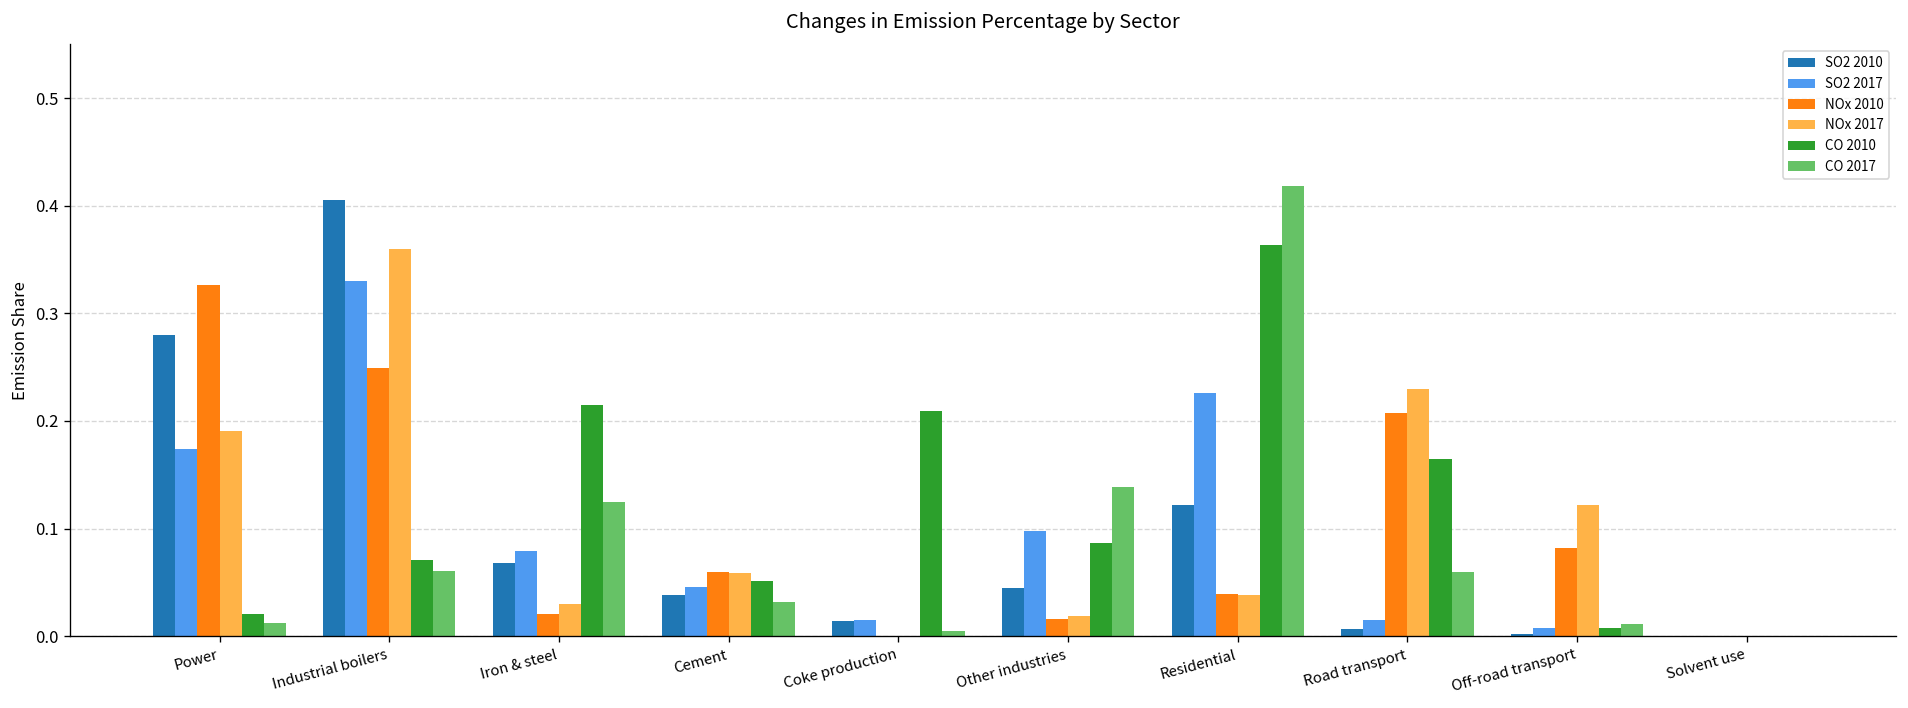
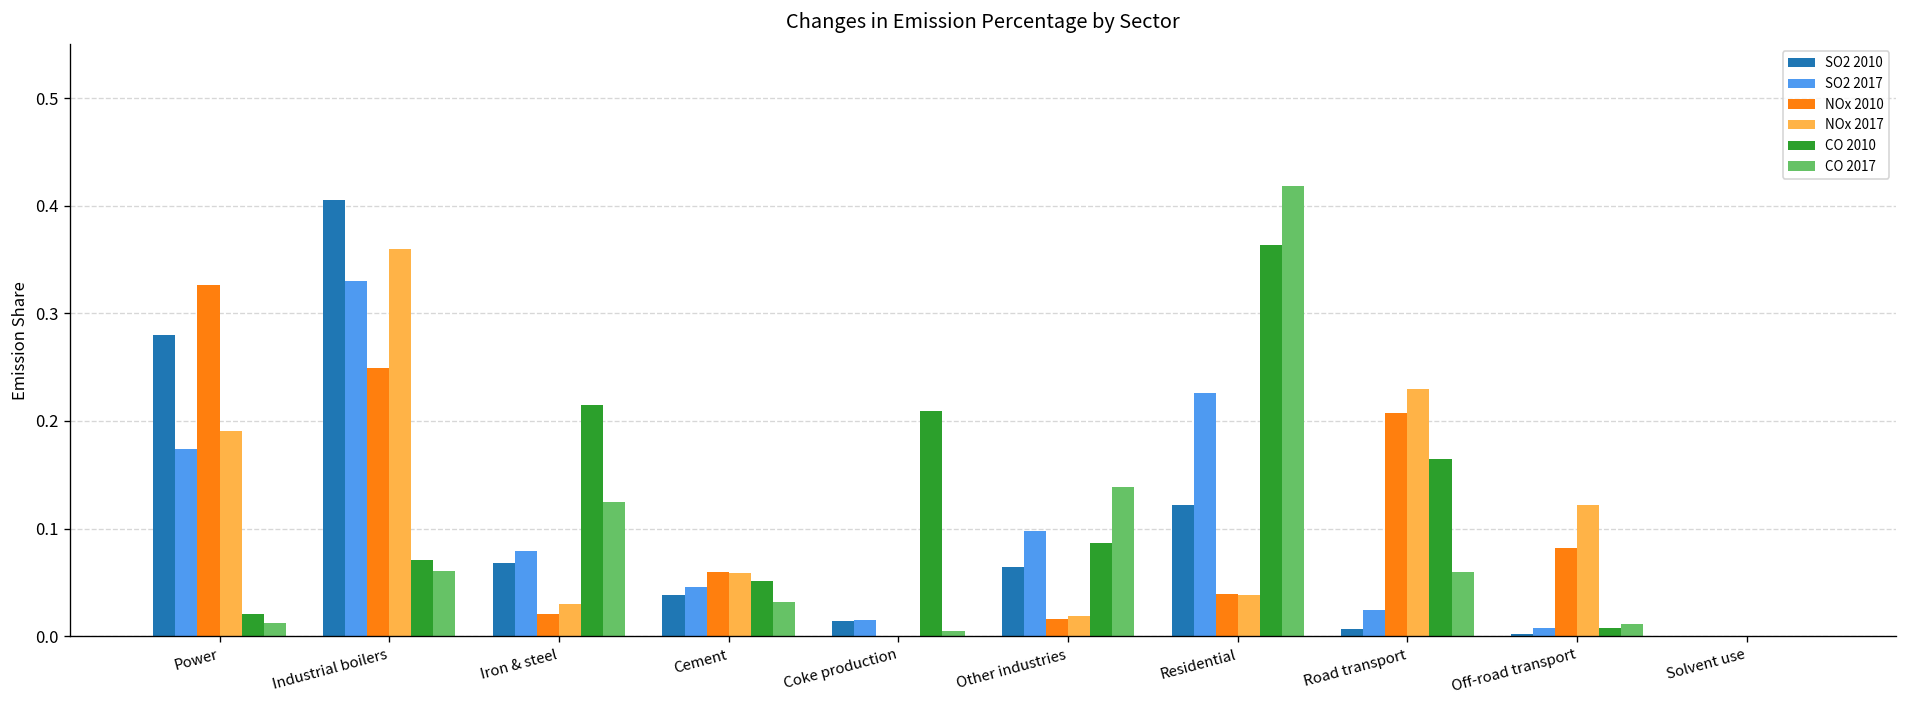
  {
    "SO2 2010": {
      "Power": 0.28,
      "Industrial boilers": 0.41,
      "Iron & steel": 0.07,
      "Cement": 0.04,
      "Coke production": 0.01,
-     "Other industries": 0.04,
+     "Other industries": 0.06,
      "Residential": 0.12,
      "Road transport": 0.01,
      "Solvent use": 0.00
    },
    "SO2 2017": {
      "Power": 0.17,
      "Industrial boilers": 0.33,
      "Iron & steel": 0.08,
      "Cement": 0.05,
      "Coke production": 0.02,
      "Other industries": 0.10,
      "Residential": 0.23,
-     "Road transport": 0.01,
+     "Road transport": 0.02,
      "Off-road transport": 0.01,
      "Solvent use": 0.00
    },
    "NOx 2010": {
      "Power": 0.33,
      "Industrial boilers": 0.25,
      "Iron & steel": 0.02,
      "Cement": 0.06,
      "Coke production": 0.00,
      "Other industries": 0.02,
      "Residential": 0.04,
      "Road transport": 0.21,
      "Off-road transport": 0.08,
      "Solvent use": 0.00
    },
    "NOx 2017": {
      "Power": 0.19,
      "Industrial boilers": 0.36,
      "Iron & steel": 0.03,
      "Cement": 0.06,
      "Coke production": 0.00,
      "Other industries": 0.02,
      "Residential": 0.04,
      "Road transport": 0.23,
      "Off-road transport": 0.12,
      "Solvent use": 0.00
    },
    "CO 2010": {
      "Power": 0.02,
      "Industrial boilers": 0.07,
      "Iron & steel": 0.22,
      "Cement": 0.05,
      "Coke production": 0.21,
      "Other industries": 0.09,
      "Residential": 0.36,
      "Road transport": 0.16,
      "Off-road transport": 0.01,
      "Solvent use": 0.00
    },
    "CO 2017": {
      "Power": 0.01,
      "Industrial boilers": 0.06,
      "Iron & steel": 0.13,
      "Cement": 0.03,
      "Coke production": 0.01,
      "Other industries": 0.14,
      "Residential": 0.42,
      "Road transport": 0.06,
      "Off-road transport": 0.01,
      "Solvent use": 0.00
    }
  }
